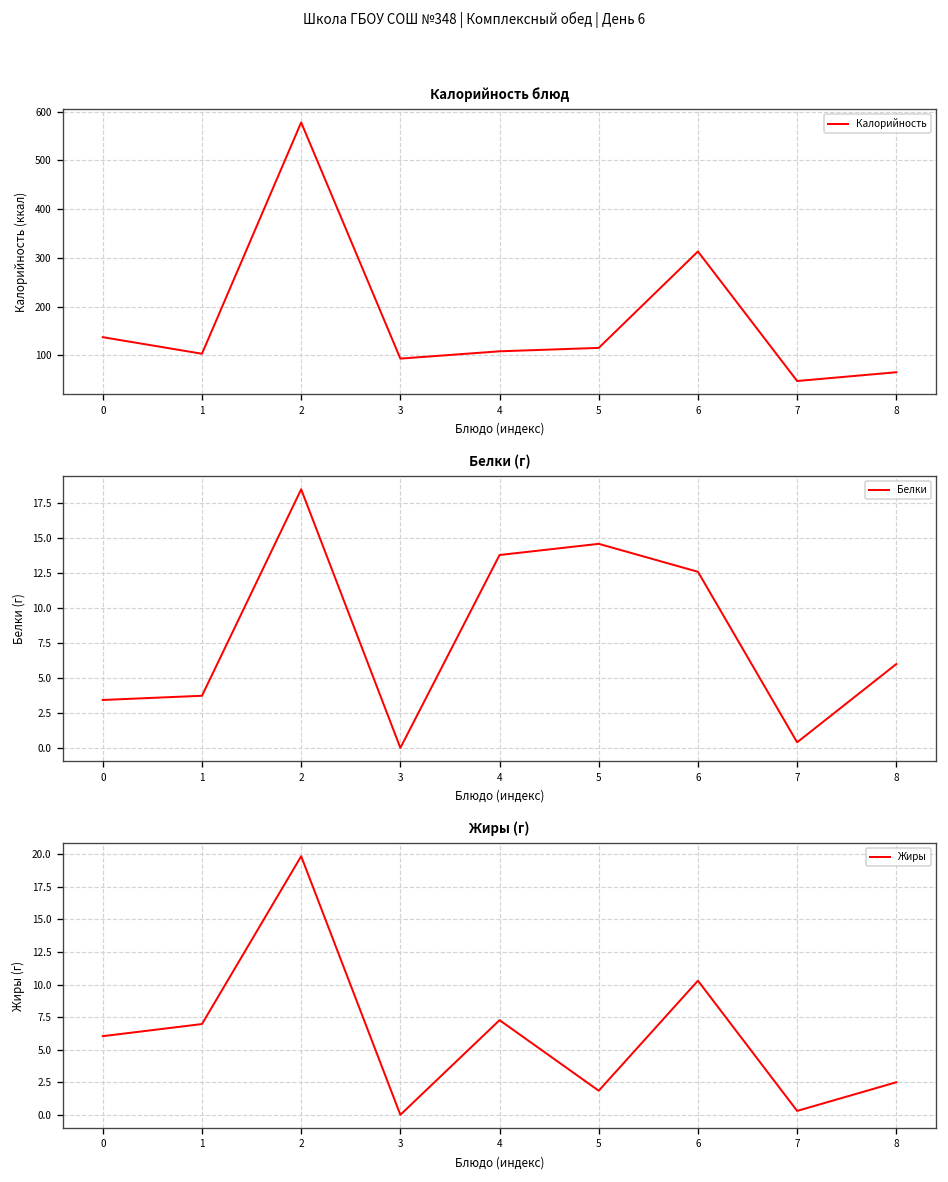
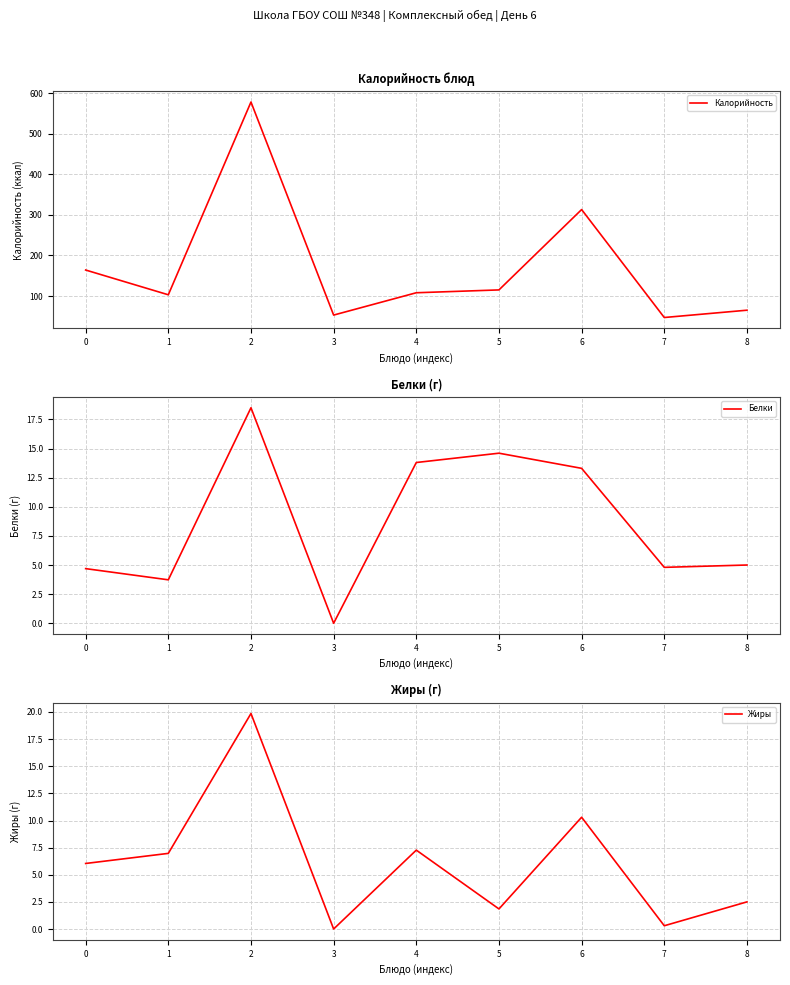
  {
    "Калорийность блюд": {
-     "0": 140,
+     "0": 160,
      "1": 100,
      "2": 580,
-     "3": 90,
+     "3": 50,
      "4": 110,
      "5": 120,
      "6": 310,
      "7": 50,
      "8": 70
    },
    "Белки (г)": {
-     "0": 3.4,
+     "0": 4.7,
      "1": 3.7,
      "2": 18.5,
      "3": 0.0,
      "4": 13.8,
      "5": 14.6,
-     "6": 12.6,
-     "7": 0.4,
-     "8": 6
+     "6": 13.3,
+     "7": 4.8,
+     "8": 5
    },
    "Жиры (г)": {
      "0": 6.0,
      "1": 7.0,
      "2": 19.9,
      "3": 0.0,
      "4": 7.3,
      "5": 1.9,
      "6": 10.3,
      "7": 0.3,
      "8": 2.5
    }
  }
